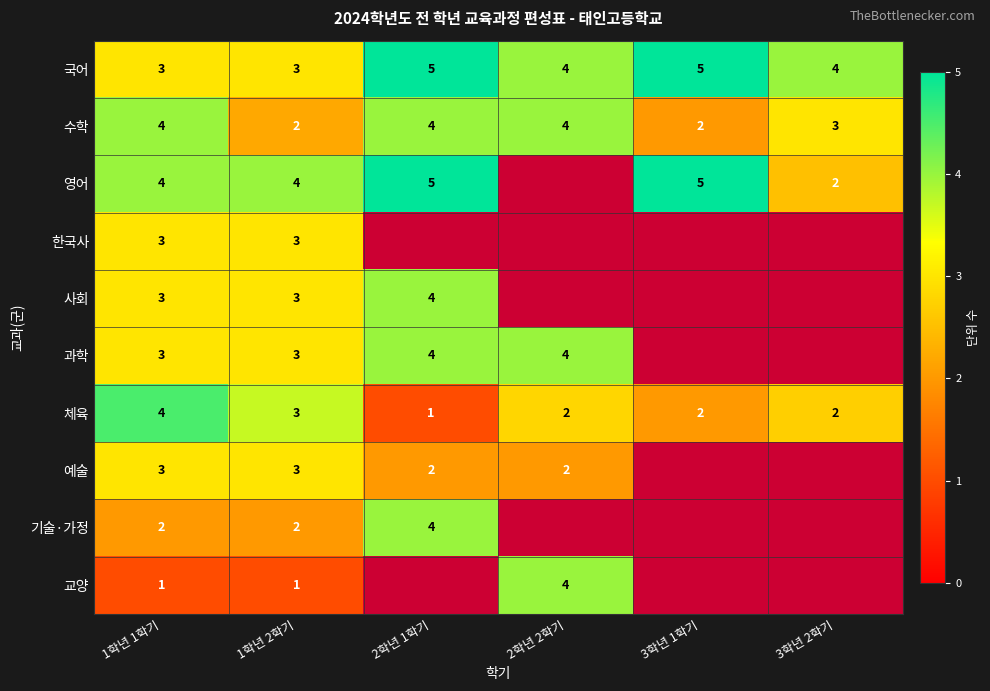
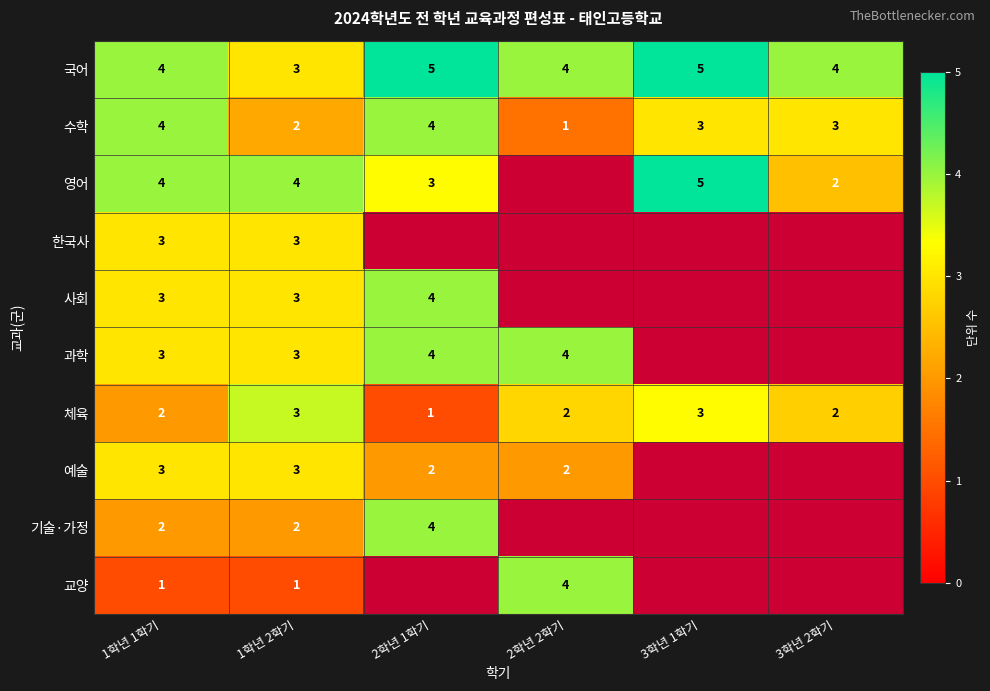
  {
    "국어": {
-     "1학년 1학기": 3,
+     "1학년 1학기": 4,
      "1학년 2학기": 3,
      "2학년 1학기": 5,
      "2학년 2학기": 4,
      "3학년 1학기": 5,
      "3학년 2학기": 4
    },
    "수학": {
      "1학년 1학기": 4,
      "1학년 2학기": 2,
      "2학년 1학기": 4,
-     "2학년 2학기": 4,
-     "3학년 1학기": 2,
+     "2학년 2학기": 1,
+     "3학년 1학기": 3,
      "3학년 2학기": 3
    },
    "영어": {
      "1학년 1학기": 4,
      "1학년 2학기": 4,
-     "2학년 1학기": 5,
+     "2학년 1학기": 3,
      "3학년 1학기": 5,
      "3학년 2학기": 2
    },
    "한국사": {
      "1학년 1학기": 3,
      "1학년 2학기": 3
    },
    "사회": {
      "1학년 1학기": 3,
      "1학년 2학기": 3,
      "2학년 1학기": 4
    },
    "과학": {
      "1학년 1학기": 3,
      "1학년 2학기": 3,
      "2학년 1학기": 4,
      "2학년 2학기": 4
    },
    "체육": {
-     "1학년 1학기": 4,
+     "1학년 1학기": 2,
      "1학년 2학기": 3,
      "2학년 1학기": 1,
      "2학년 2학기": 2,
-     "3학년 1학기": 2,
+     "3학년 1학기": 3,
      "3학년 2학기": 2
    },
    "예술": {
      "1학년 1학기": 3,
      "1학년 2학기": 3,
      "2학년 1학기": 2,
      "2학년 2학기": 2
    },
    "기술·가정": {
      "1학년 1학기": 2,
      "1학년 2학기": 2,
      "2학년 1학기": 4
    },
    "교양": {
      "1학년 1학기": 1,
      "1학년 2학기": 1,
      "2학년 2학기": 4
    }
  }
